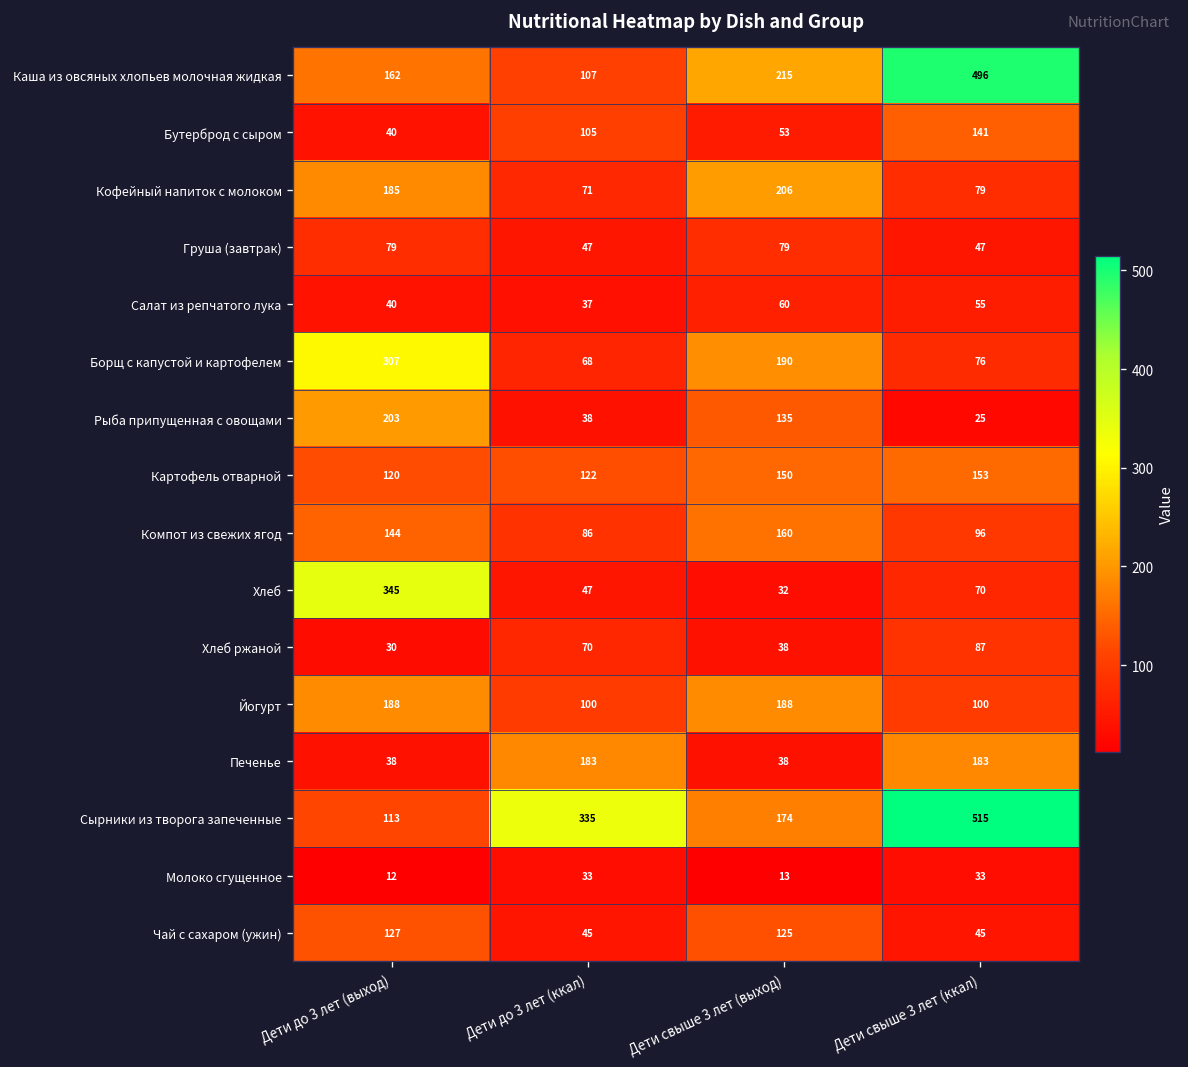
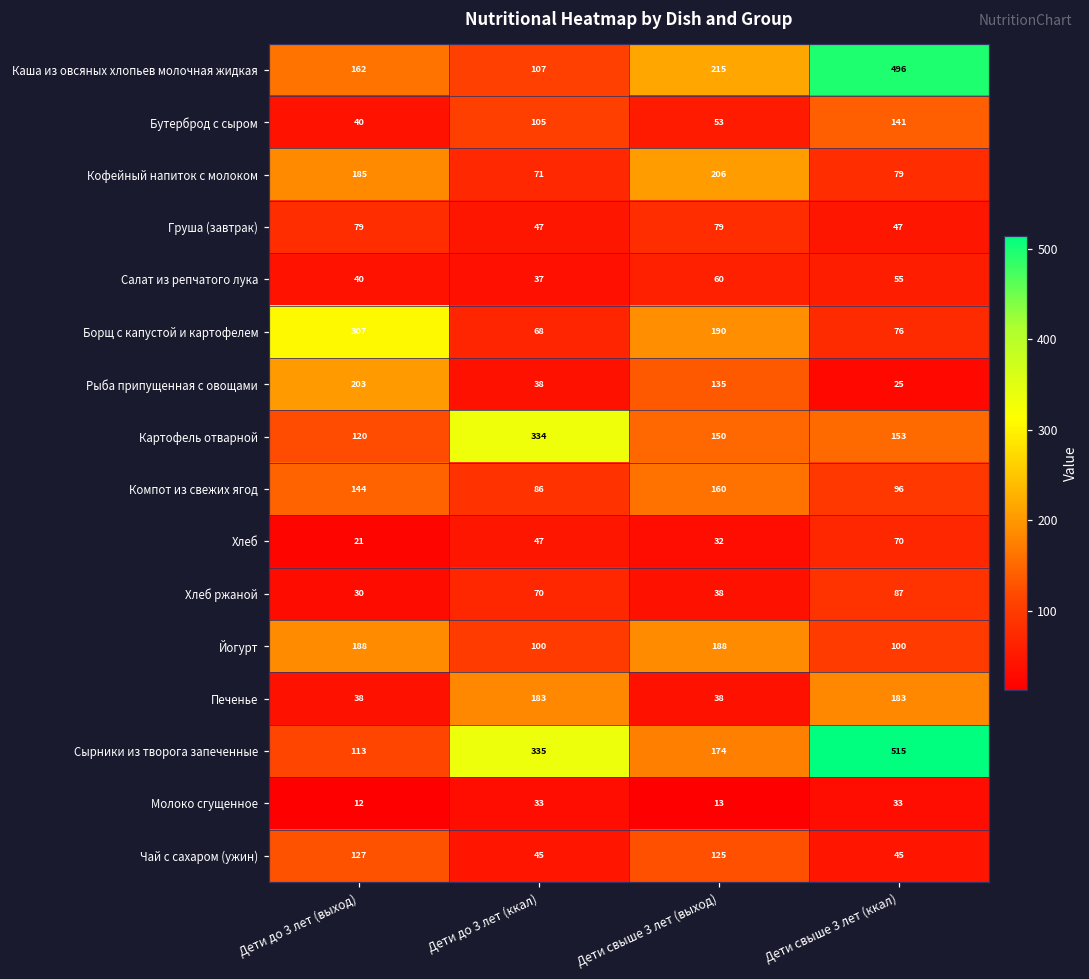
  {
    "Каша из овсяных хлопьев молочная жидкая": {
      "Дети до 3 лет (выход)": 162,
      "Дети до 3 лет (ккал)": 107,
      "Дети свыше 3 лет (выход)": 215,
      "Дети свыше 3 лет (ккал)": 496
    },
    "Бутерброд с сыром": {
      "Дети до 3 лет (выход)": 40,
      "Дети до 3 лет (ккал)": 105,
      "Дети свыше 3 лет (выход)": 53,
      "Дети свыше 3 лет (ккал)": 141
    },
    "Кофейный напиток с молоком": {
      "Дети до 3 лет (выход)": 185,
      "Дети до 3 лет (ккал)": 71,
      "Дети свыше 3 лет (выход)": 206,
      "Дети свыше 3 лет (ккал)": 79
    },
    "Груша (завтрак)": {
      "Дети до 3 лет (выход)": 79,
      "Дети до 3 лет (ккал)": 47,
      "Дети свыше 3 лет (выход)": 79,
      "Дети свыше 3 лет (ккал)": 47
    },
    "Салат из репчатого лука": {
      "Дети до 3 лет (выход)": 40,
      "Дети до 3 лет (ккал)": 37,
      "Дети свыше 3 лет (выход)": 60,
      "Дети свыше 3 лет (ккал)": 55
    },
    "Борщ с капустой и картофелем": {
      "Дети до 3 лет (выход)": 307,
      "Дети до 3 лет (ккал)": 68,
      "Дети свыше 3 лет (выход)": 190,
      "Дети свыше 3 лет (ккал)": 76
    },
    "Рыба припущенная с овощами": {
      "Дети до 3 лет (выход)": 203,
      "Дети до 3 лет (ккал)": 38,
      "Дети свыше 3 лет (выход)": 135,
      "Дети свыше 3 лет (ккал)": 25
    },
    "Картофель отварной": {
      "Дети до 3 лет (выход)": 120,
-     "Дети до 3 лет (ккал)": 122,
+     "Дети до 3 лет (ккал)": 334,
      "Дети свыше 3 лет (выход)": 150,
      "Дети свыше 3 лет (ккал)": 153
    },
    "Компот из свежих ягод": {
      "Дети до 3 лет (выход)": 144,
      "Дети до 3 лет (ккал)": 86,
      "Дети свыше 3 лет (выход)": 160,
      "Дети свыше 3 лет (ккал)": 96
    },
    "Хлеб": {
-     "Дети до 3 лет (выход)": 345,
+     "Дети до 3 лет (выход)": 21,
      "Дети до 3 лет (ккал)": 47,
      "Дети свыше 3 лет (выход)": 32,
      "Дети свыше 3 лет (ккал)": 70
    },
    "Хлеб ржаной": {
      "Дети до 3 лет (выход)": 30,
      "Дети до 3 лет (ккал)": 70,
      "Дети свыше 3 лет (выход)": 38,
      "Дети свыше 3 лет (ккал)": 87
    },
    "Йогурт": {
      "Дети до 3 лет (выход)": 188,
      "Дети до 3 лет (ккал)": 100,
      "Дети свыше 3 лет (выход)": 188,
      "Дети свыше 3 лет (ккал)": 100
    },
    "Печенье": {
      "Дети до 3 лет (выход)": 38,
      "Дети до 3 лет (ккал)": 183,
      "Дети свыше 3 лет (выход)": 38,
      "Дети свыше 3 лет (ккал)": 183
    },
    "Сырники из творога запеченные": {
      "Дети до 3 лет (выход)": 113,
      "Дети до 3 лет (ккал)": 335,
      "Дети свыше 3 лет (выход)": 174,
      "Дети свыше 3 лет (ккал)": 515
    },
    "Молоко сгущенное": {
      "Дети до 3 лет (выход)": 12,
      "Дети до 3 лет (ккал)": 33,
      "Дети свыше 3 лет (выход)": 13,
      "Дети свыше 3 лет (ккал)": 33
    },
    "Чай с сахаром (ужин)": {
      "Дети до 3 лет (выход)": 127,
      "Дети до 3 лет (ккал)": 45,
      "Дети свыше 3 лет (выход)": 125,
      "Дети свыше 3 лет (ккал)": 45
    }
  }
